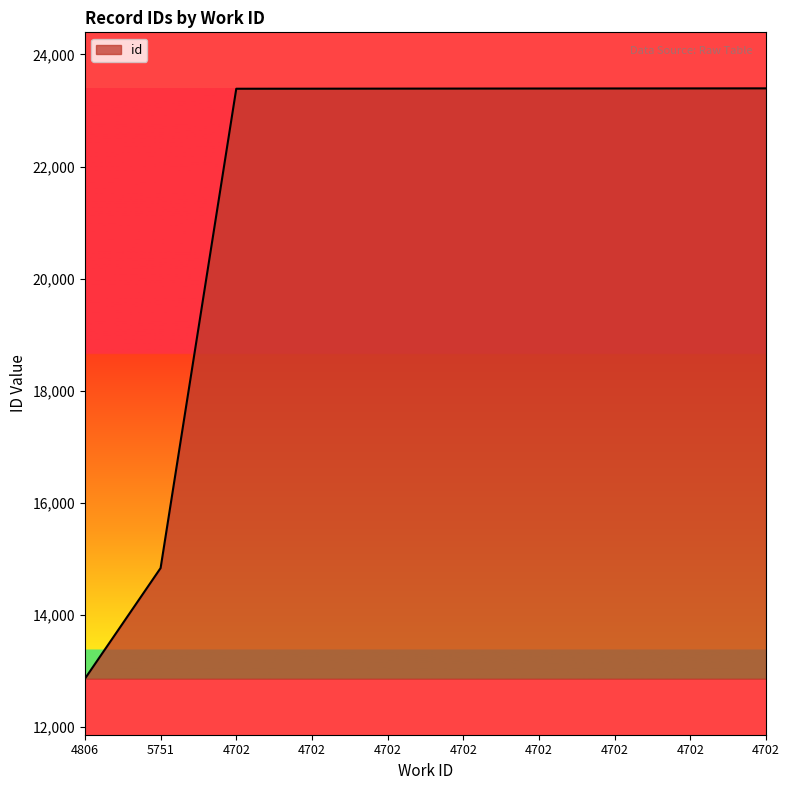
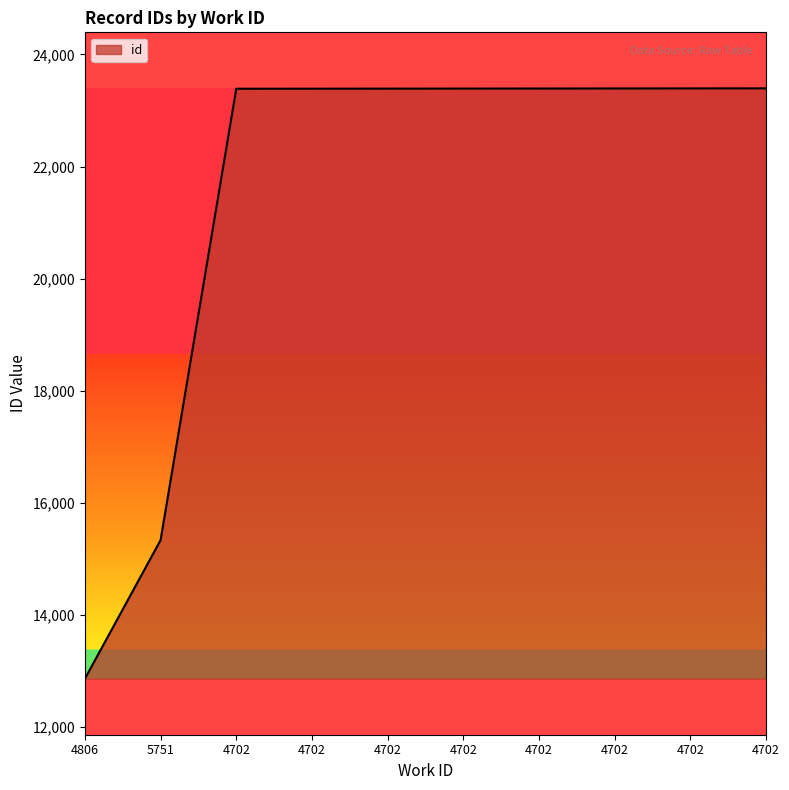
  {
    "4806": "12,900",
-   "5751": "14,800"
+   "5751": "15,300"
  }
